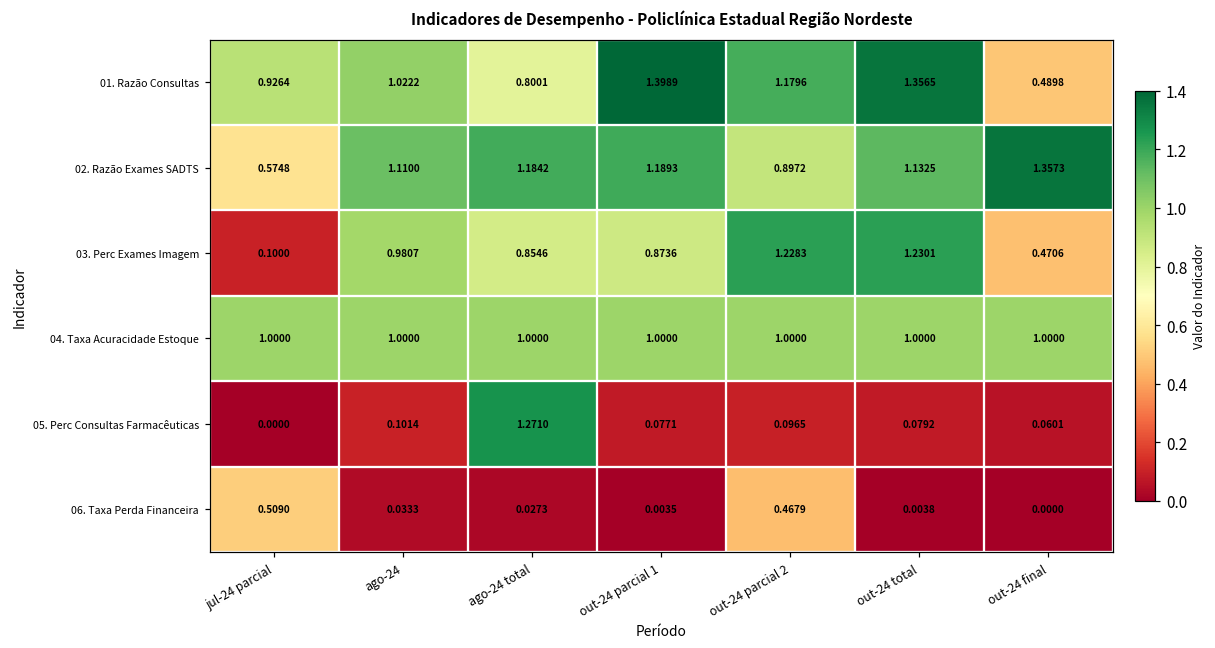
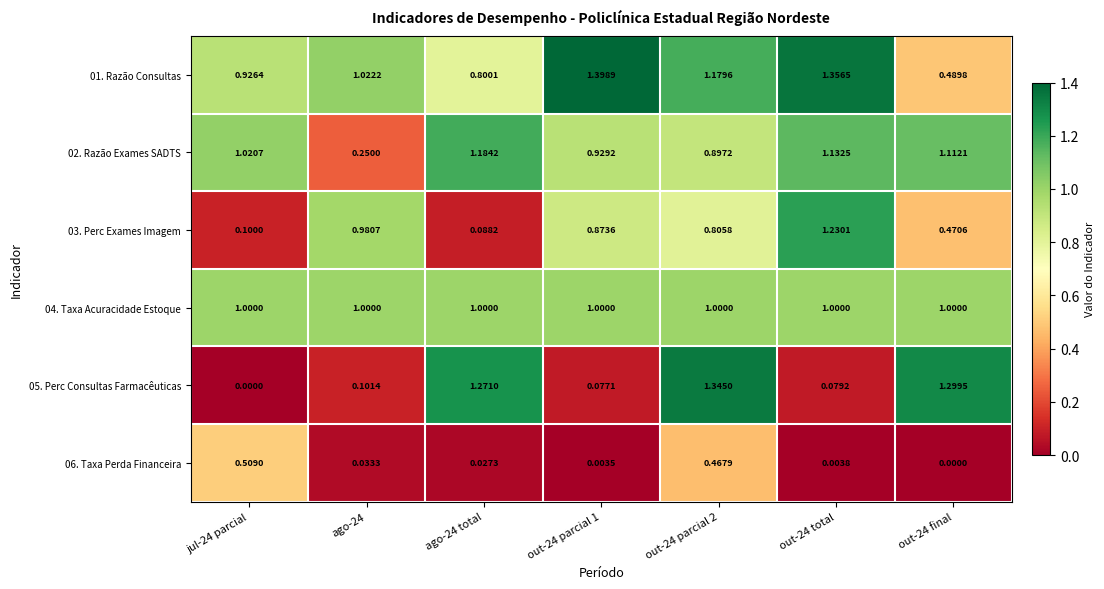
  {
    "01. Razão Consultas": {
      "jul-24 parcial": 0.9264,
      "ago-24": 1.0222,
      "ago-24 total": 0.8001,
      "out-24 parcial 1": 1.3989,
      "out-24 parcial 2": 1.1796,
      "out-24 total": 1.3565,
      "out-24 final": 0.4898
    },
    "02. Razão Exames SADTS": {
-     "jul-24 parcial": 0.5748,
-     "ago-24": 1.1100,
+     "jul-24 parcial": 1.0207,
+     "ago-24": 0.2500,
      "ago-24 total": 1.1842,
-     "out-24 parcial 1": 1.1893,
+     "out-24 parcial 1": 0.9292,
      "out-24 parcial 2": 0.8972,
      "out-24 total": 1.1325,
-     "out-24 final": 1.3573
+     "out-24 final": 1.1121
    },
    "03. Perc Exames Imagem": {
      "jul-24 parcial": 0.1000,
      "ago-24": 0.9807,
-     "ago-24 total": 0.8546,
+     "ago-24 total": 0.0882,
      "out-24 parcial 1": 0.8736,
-     "out-24 parcial 2": 1.2283,
+     "out-24 parcial 2": 0.8058,
      "out-24 total": 1.2301,
      "out-24 final": 0.4706
    },
    "04. Taxa Acuracidade Estoque": {
      "jul-24 parcial": 1.0000,
      "ago-24": 1.0000,
      "ago-24 total": 1.0000,
      "out-24 parcial 1": 1.0000,
      "out-24 parcial 2": 1.0000,
      "out-24 total": 1.0000,
      "out-24 final": 1.0000
    },
    "05. Perc Consultas Farmacêuticas": {
      "jul-24 parcial": 0.0000,
      "ago-24": 0.1014,
      "ago-24 total": 1.2710,
      "out-24 parcial 1": 0.0771,
-     "out-24 parcial 2": 0.0965,
+     "out-24 parcial 2": 1.3450,
      "out-24 total": 0.0792,
-     "out-24 final": 0.0601
+     "out-24 final": 1.2995
    },
    "06. Taxa Perda Financeira": {
      "jul-24 parcial": 0.5090,
      "ago-24": 0.0333,
      "ago-24 total": 0.0273,
      "out-24 parcial 1": 0.0035,
      "out-24 parcial 2": 0.4679,
      "out-24 total": 0.0038,
      "out-24 final": 0.0000
    }
  }
